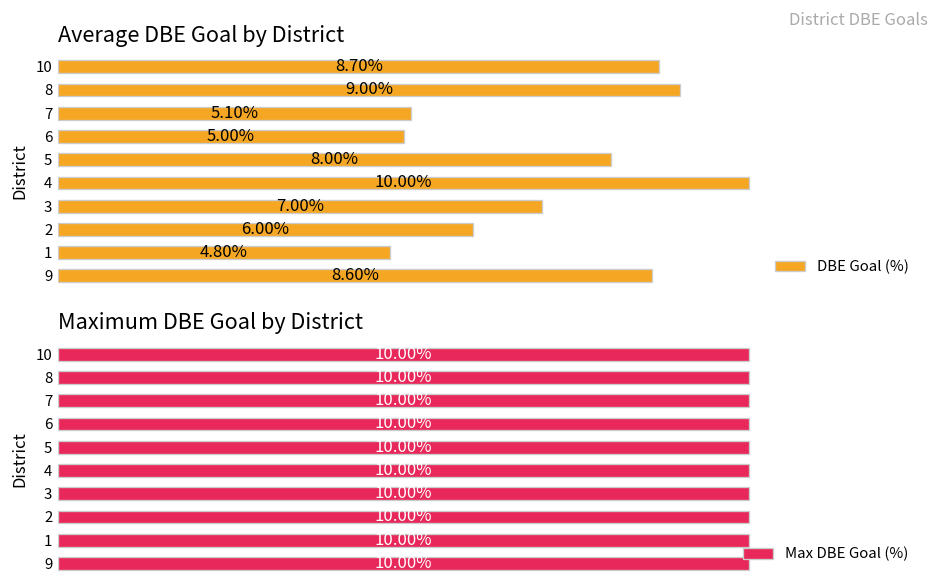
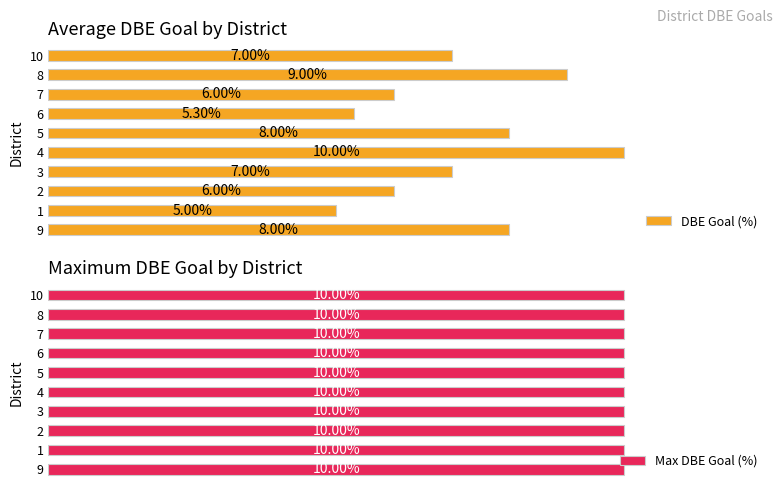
  {
    "Average DBE Goal by District": {
-     "10": "8.70%",
+     "10": "7.00%",
      "8": "9.00%",
-     "7": "5.10%",
-     "6": "5.00%",
+     "7": "6.00%",
+     "6": "5.30%",
      "5": "8.00%",
      "4": "10.00%",
      "3": "7.00%",
      "2": "6.00%",
-     "1": "4.80%",
-     "9": "8.60%"
+     "1": "5.00%",
+     "9": "8.00%"
    },
    "Maximum DBE Goal by District": {
      "10": "10.00%",
      "8": "10.00%",
      "7": "10.00%",
      "6": "10.00%",
      "5": "10.00%",
      "4": "10.00%",
      "3": "10.00%",
      "2": "10.00%",
      "1": "10.00%",
      "9": "10.00%"
    }
  }
